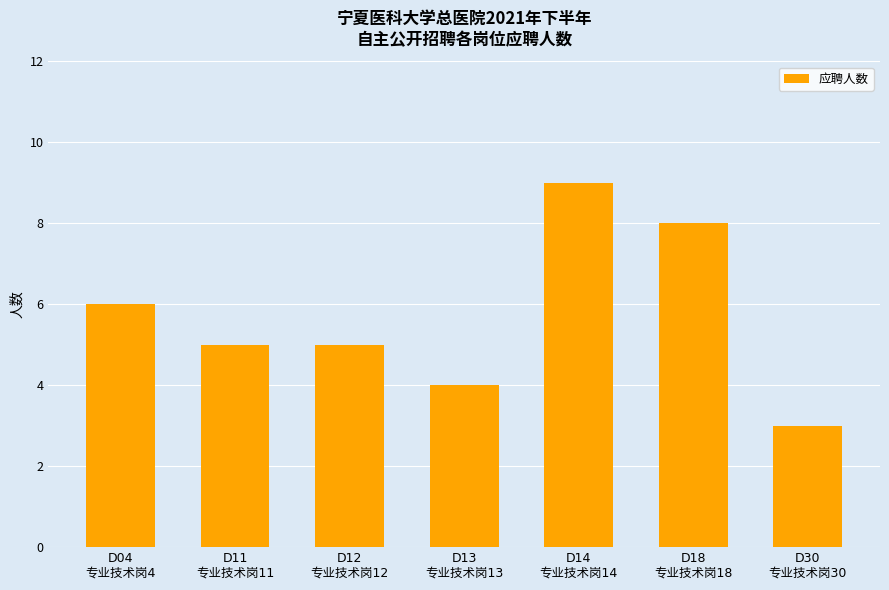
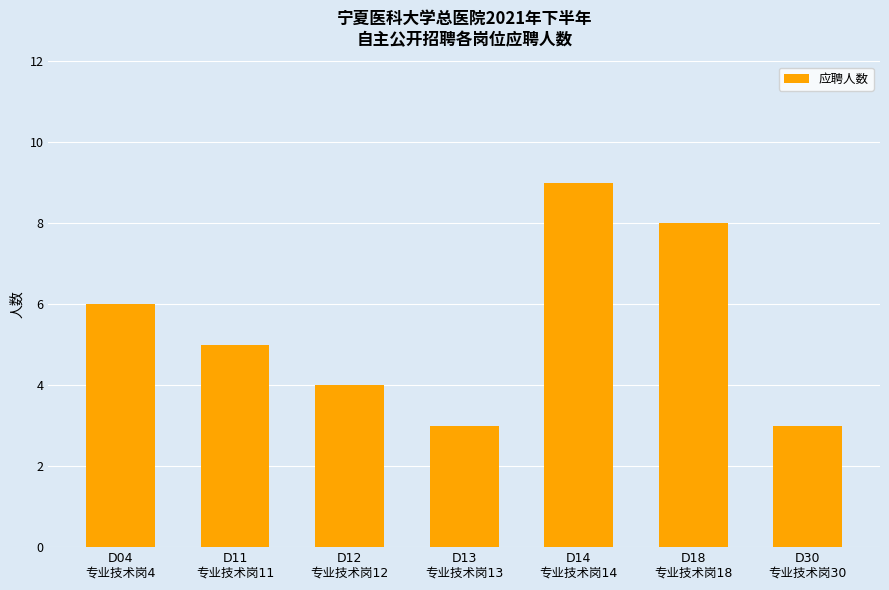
  {
    "D04 专业技术岗4": 6,
    "D11 专业技术岗11": 5,
-   "D12 专业技术岗12": 5,
-   "D13 专业技术岗13": 4,
+   "D12 专业技术岗12": 4,
+   "D13 专业技术岗13": 3,
    "D14 专业技术岗14": 9,
    "D18 专业技术岗18": 8,
    "D30 专业技术岗30": 3
  }
